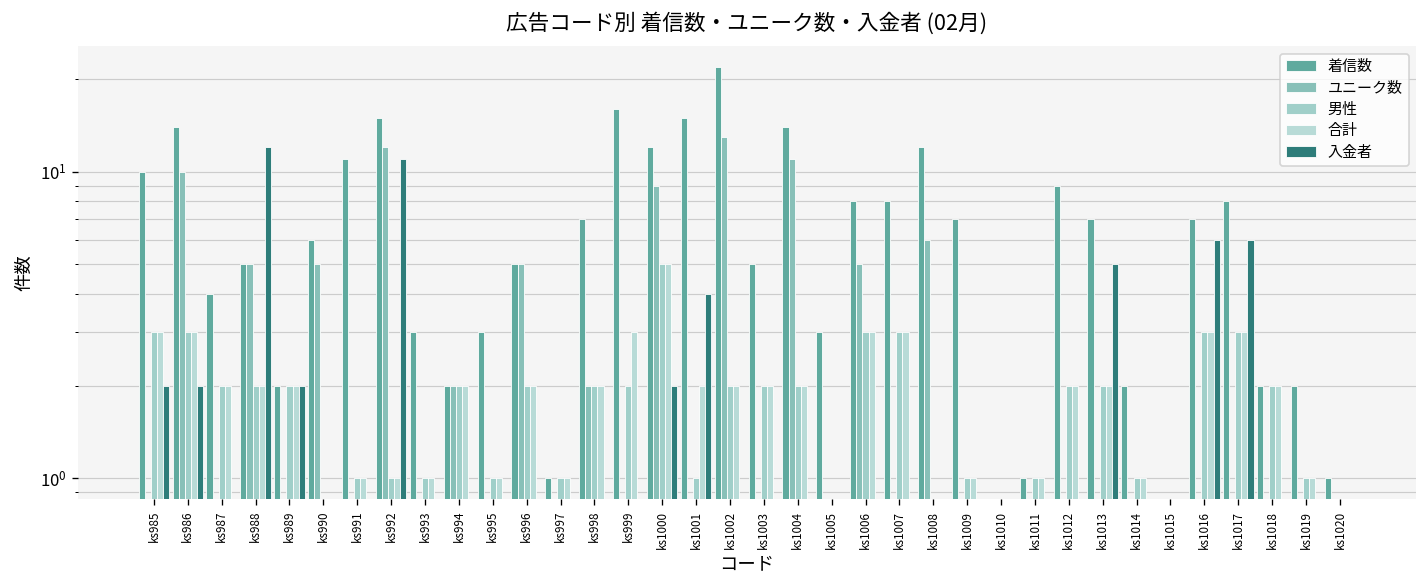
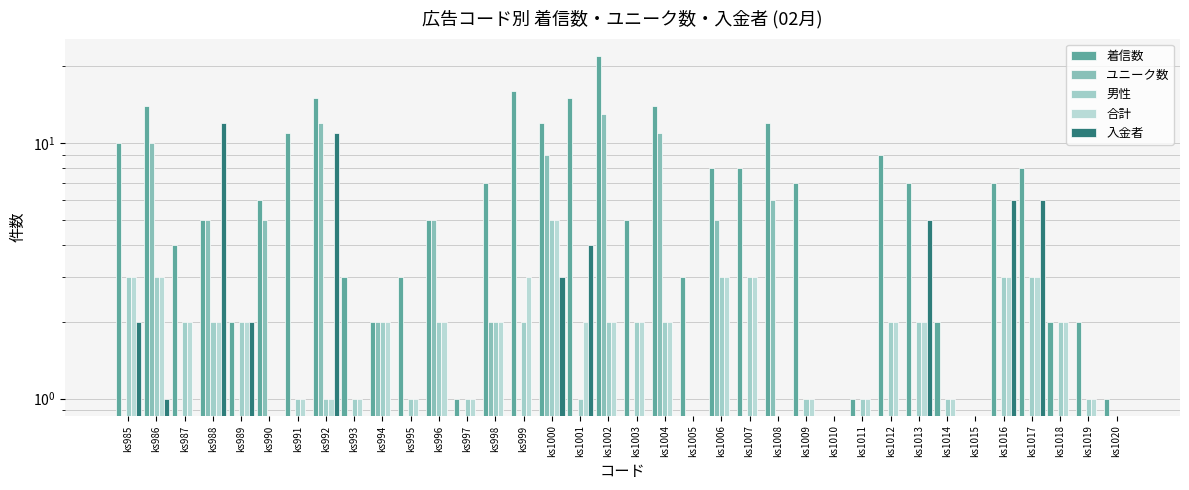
  {
    "入金者": {
      "ks985": 2,
-     "ks986": 2,
+     "ks986": 1,
      "ks988": 12,
      "ks989": 2,
      "ks992": 11,
-     "ks1000": 2,
+     "ks1000": 3,
      "ks1001": 4,
      "ks1013": 5,
      "ks1016": 6,
      "ks1017": 6
    }
  }
